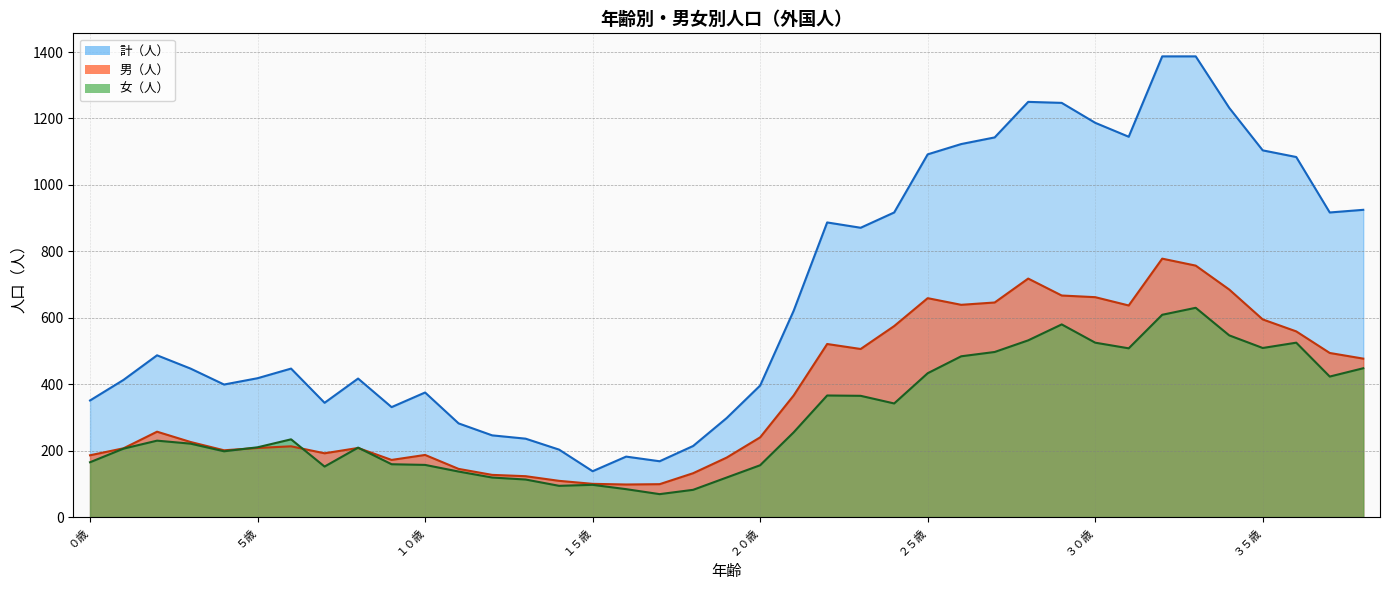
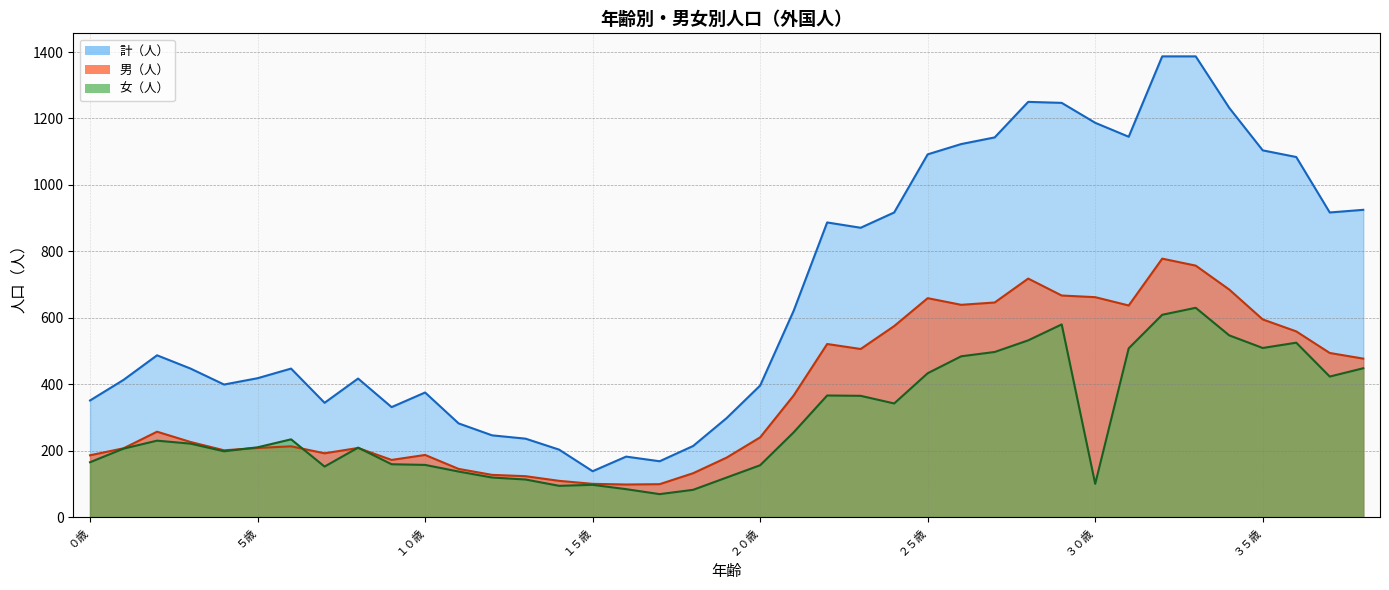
  {
    "計（人）": {
      "０歳": 350,
      "５歳": 420,
      "１０歳": 380,
      "１５歳": 140,
      "２０歳": 400,
      "２５歳": 1090,
      "３０歳": 1190,
      "３５歳": 1100
    },
    "男（人）": {
      "０歳": 190,
      "１０歳": 190,
      "２０歳": 240,
      "２５歳": 660,
      "３０歳": 660,
      "３５歳": 600
    },
    "女（人）": {
      "０歳": 170,
      "１０歳": 160,
      "２０歳": 160,
      "２５歳": 430,
-     "３０歳": 530,
+     "３０歳": 100,
      "３５歳": 510
    }
  }
